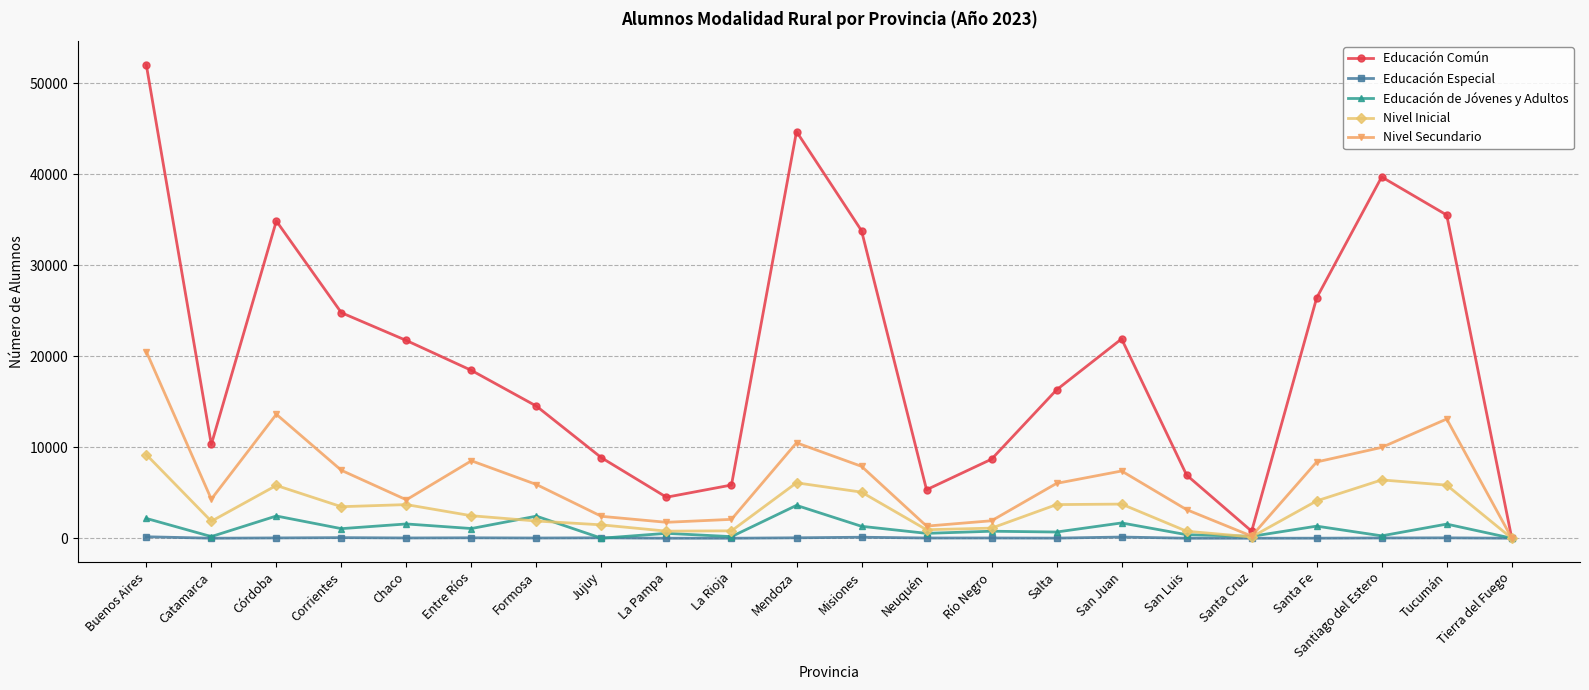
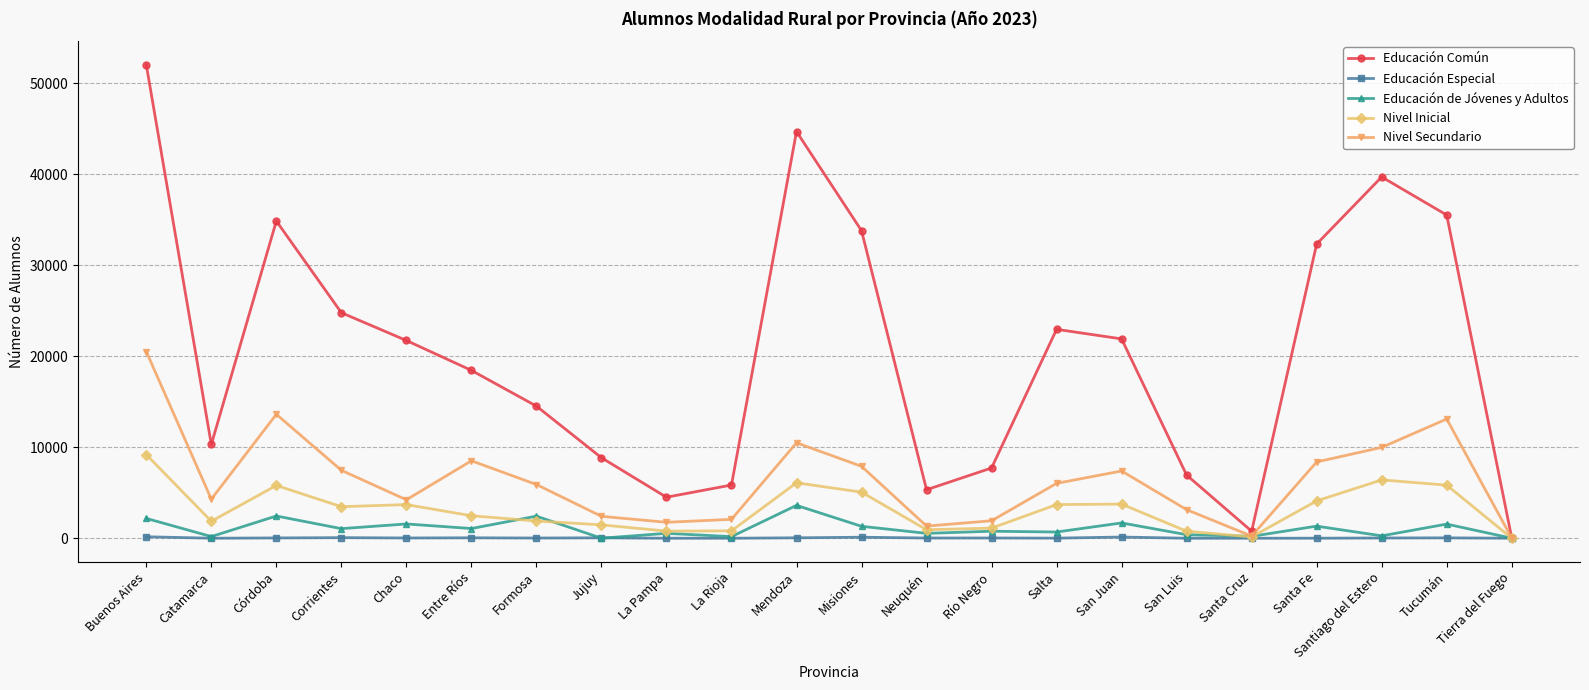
  {
    "Educación Común": {
      "Buenos Aires": 52000,
      "Catamarca": 10000,
      "Córdoba": 35000,
      "Corrientes": 25000,
      "Chaco": 22000,
      "Entre Ríos": 18000,
      "Formosa": 15000,
      "Jujuy": 9000,
      "La Pampa": 5000,
      "La Rioja": 6000,
      "Mendoza": 45000,
      "Misiones": 34000,
      "Neuquén": 5000,
-     "Río Negro": 9000,
-     "Salta": 16000,
+     "Río Negro": 8000,
+     "Salta": 23000,
      "San Juan": 22000,
      "San Luis": 7000,
      "Santa Cruz": 1000,
-     "Santa Fe": 26000,
+     "Santa Fe": 32000,
      "Santiago del Estero": 40000,
      "Tucumán": 36000
    }
  }
